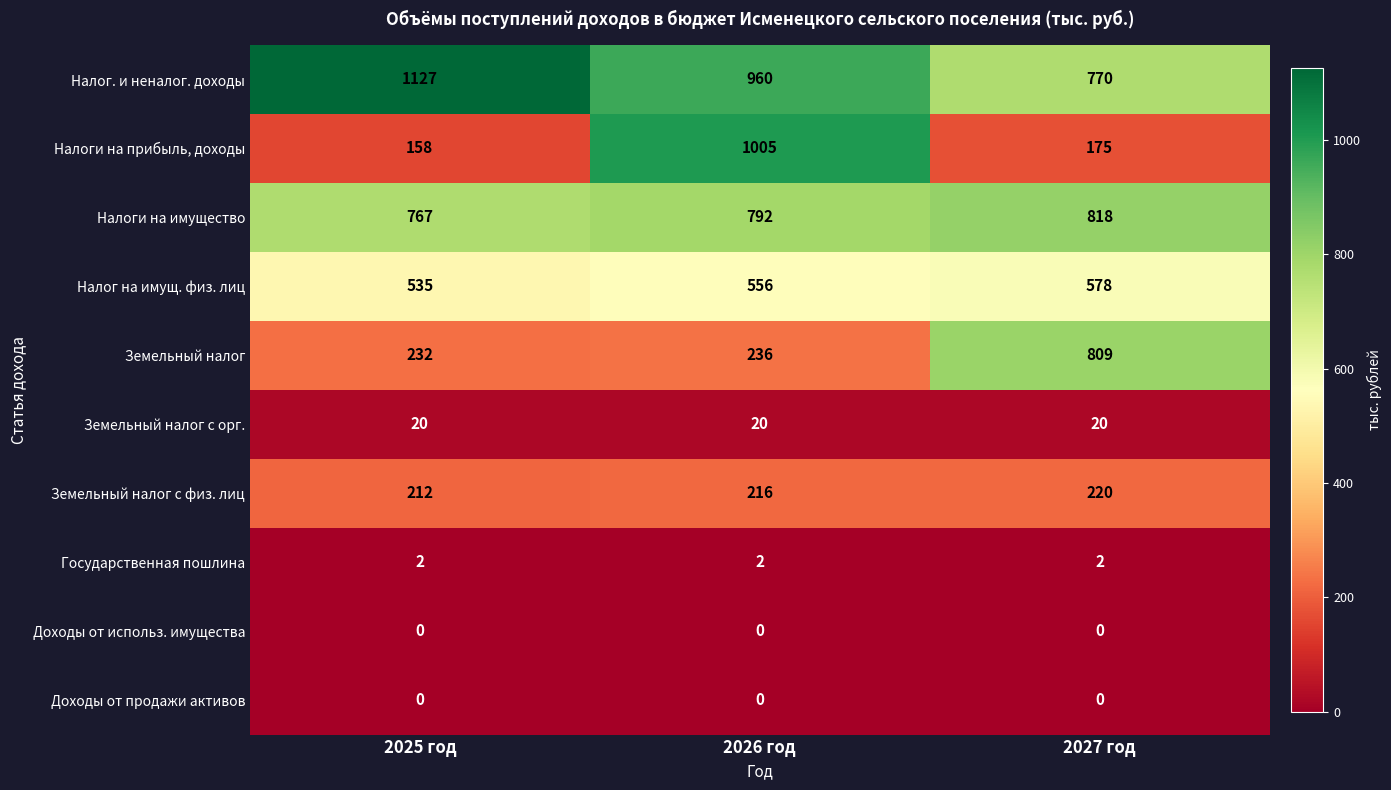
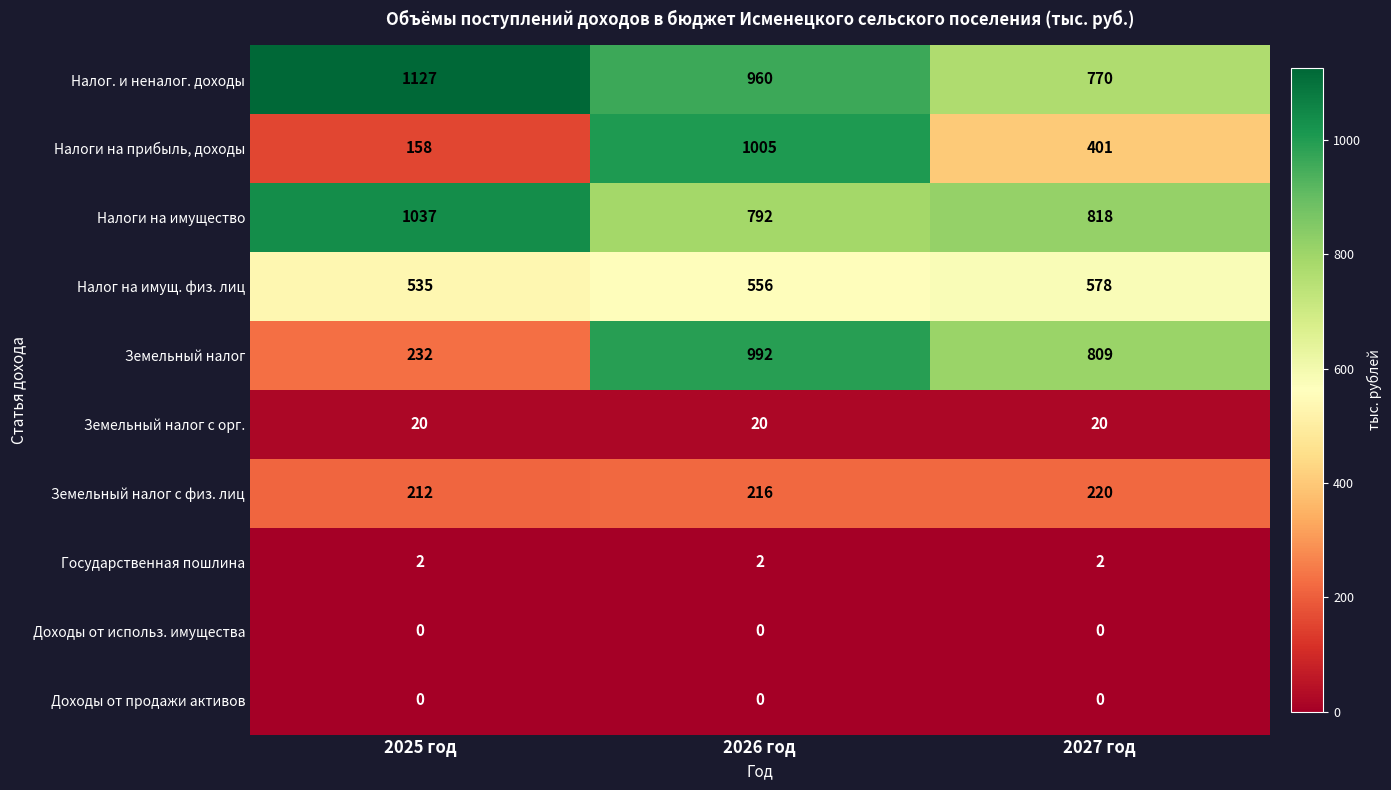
  {
    "Налог. и неналог. доходы": {
      "2025 год": 1127,
      "2026 год": 960,
      "2027 год": 770
    },
    "Налоги на прибыль, доходы": {
      "2025 год": 158,
      "2026 год": 1005,
-     "2027 год": 175
+     "2027 год": 401
    },
    "Налоги на имущество": {
-     "2025 год": 767,
+     "2025 год": 1037,
      "2026 год": 792,
      "2027 год": 818
    },
    "Налог на имущ. физ. лиц": {
      "2025 год": 535,
      "2026 год": 556,
      "2027 год": 578
    },
    "Земельный налог": {
      "2025 год": 232,
-     "2026 год": 236,
+     "2026 год": 992,
      "2027 год": 809
    },
    "Земельный налог с орг.": {
      "2025 год": 20,
      "2026 год": 20,
      "2027 год": 20
    },
    "Земельный налог с физ. лиц": {
      "2025 год": 212,
      "2026 год": 216,
      "2027 год": 220
    },
    "Государственная пошлина": {
      "2025 год": 2,
      "2026 год": 2,
      "2027 год": 2
    },
    "Доходы от использ. имущества": {
      "2025 год": 0,
      "2026 год": 0,
      "2027 год": 0
    },
    "Доходы от продажи активов": {
      "2025 год": 0,
      "2026 год": 0,
      "2027 год": 0
    }
  }
